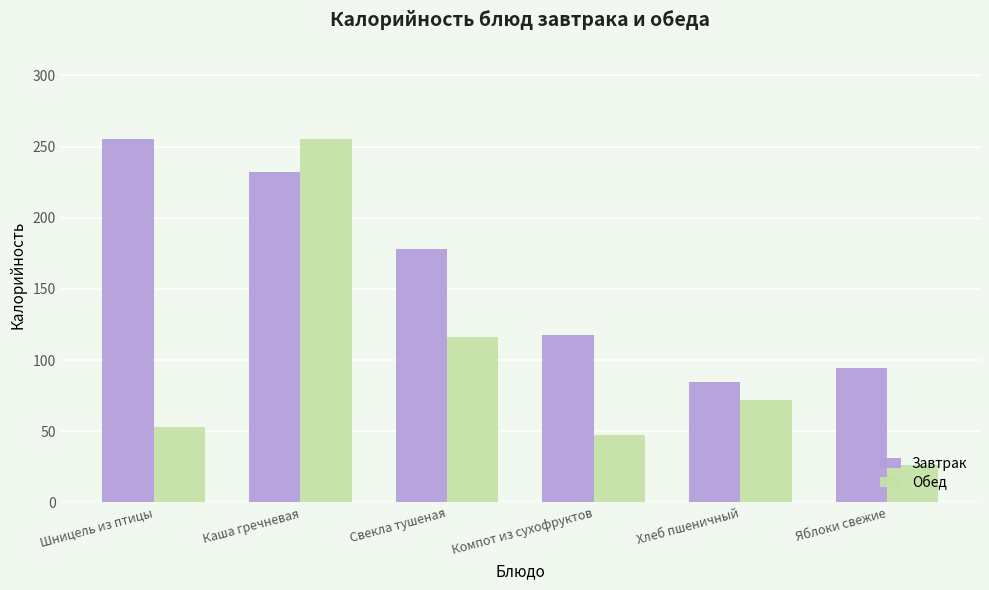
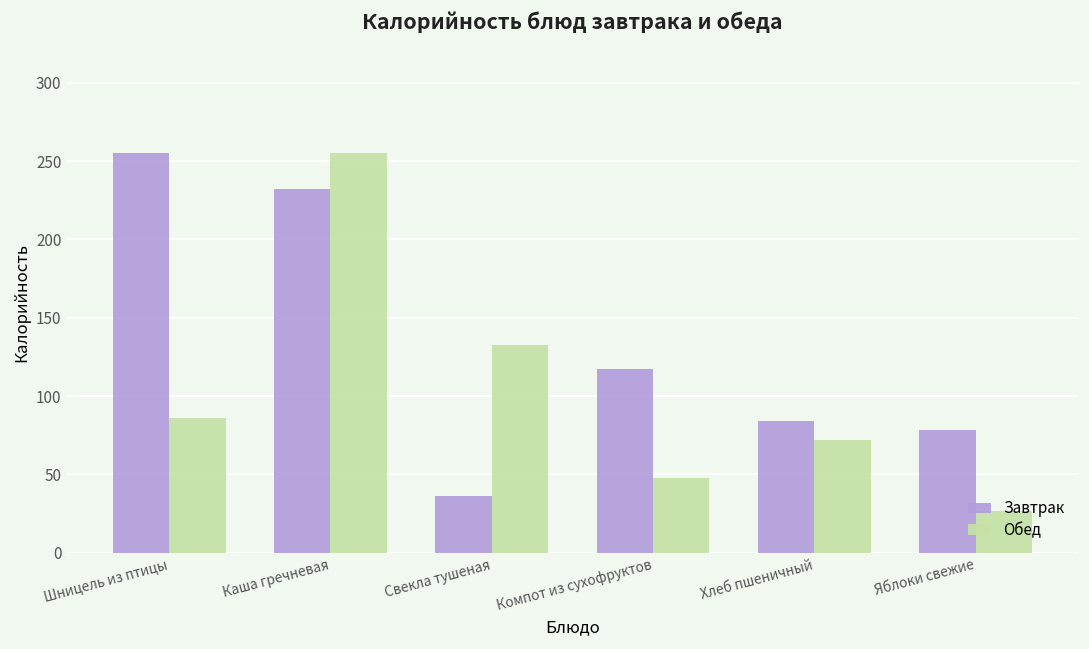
  {
    "Завтрак": {
      "Шницель из птицы": 255,
      "Каша гречневая": 232,
-     "Свекла тушеная": 178,
+     "Свекла тушеная": 36,
      "Компот из сухофруктов": 118,
      "Хлеб пшеничный": 84,
-     "Яблоки свежие": 94
+     "Яблоки свежие": 78
    },
    "Обед": {
-     "Шницель из птицы": 53,
+     "Шницель из птицы": 86,
      "Каша гречневая": 255,
-     "Свекла тушеная": 116,
+     "Свекла тушеная": 133,
      "Компот из сухофруктов": 48,
      "Хлеб пшеничный": 72,
      "Яблоки свежие": 27
    }
  }
